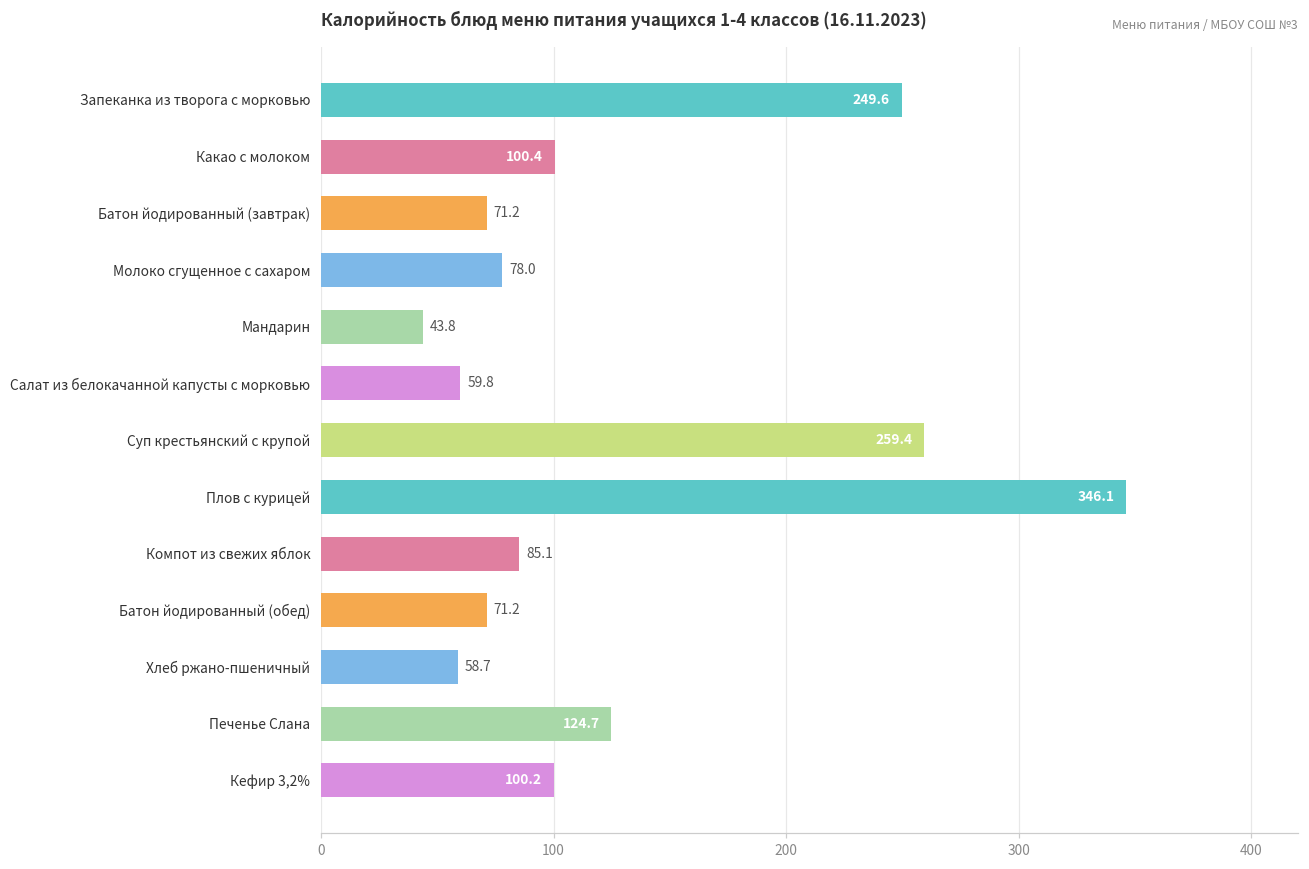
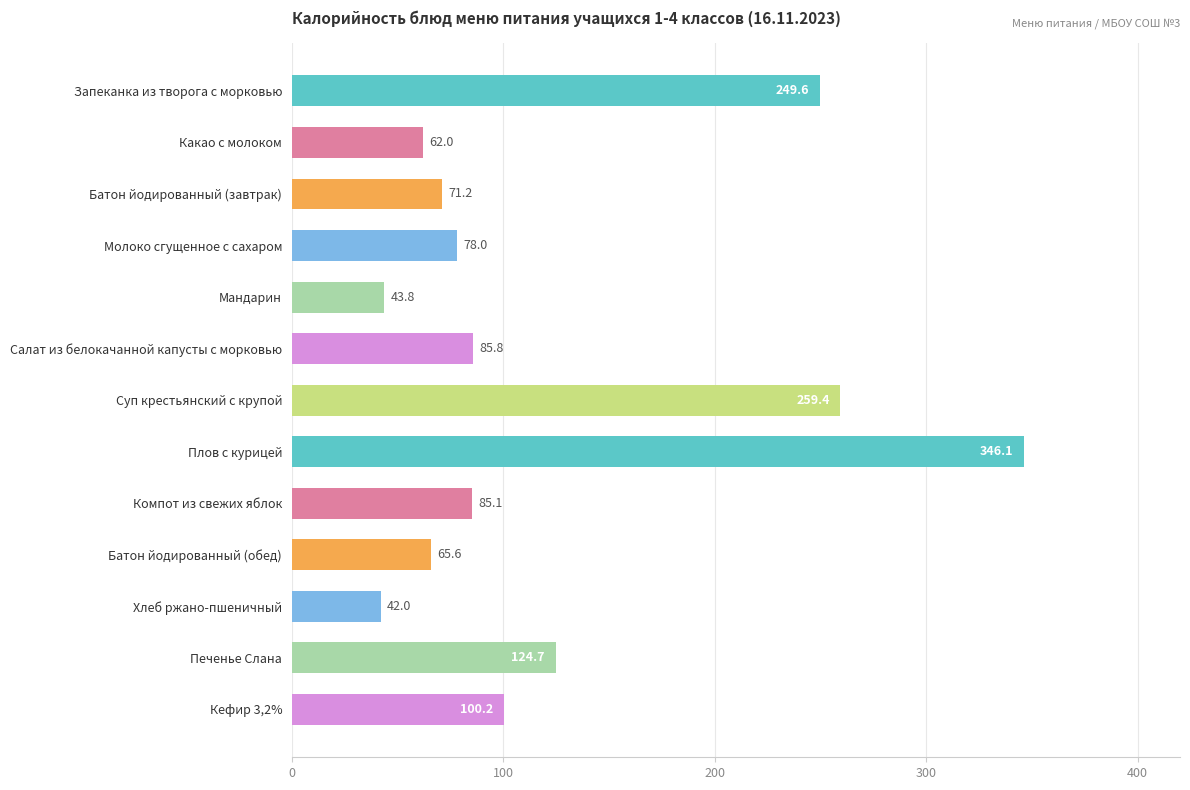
  {
    "Запеканка из творога с морковью": 249.6,
-   "Какао с молоком": 100.4,
+   "Какао с молоком": 62.0,
    "Батон йодированный (завтрак)": 71.2,
    "Молоко сгущенное с сахаром": 78.0,
    "Мандарин": 43.8,
-   "Салат из белокачанной капусты с морковью": 59.8,
+   "Салат из белокачанной капусты с морковью": 85.8,
    "Суп крестьянский с крупой": 259.4,
    "Плов с курицей": 346.1,
    "Компот из свежих яблок": 85.1,
-   "Батон йодированный (обед)": 71.2,
-   "Хлеб ржано-пшеничный": 58.7,
+   "Батон йодированный (обед)": 65.6,
+   "Хлеб ржано-пшеничный": 42.0,
    "Печенье Слана": 124.7,
    "Кефир 3,2%": 100.2
  }
